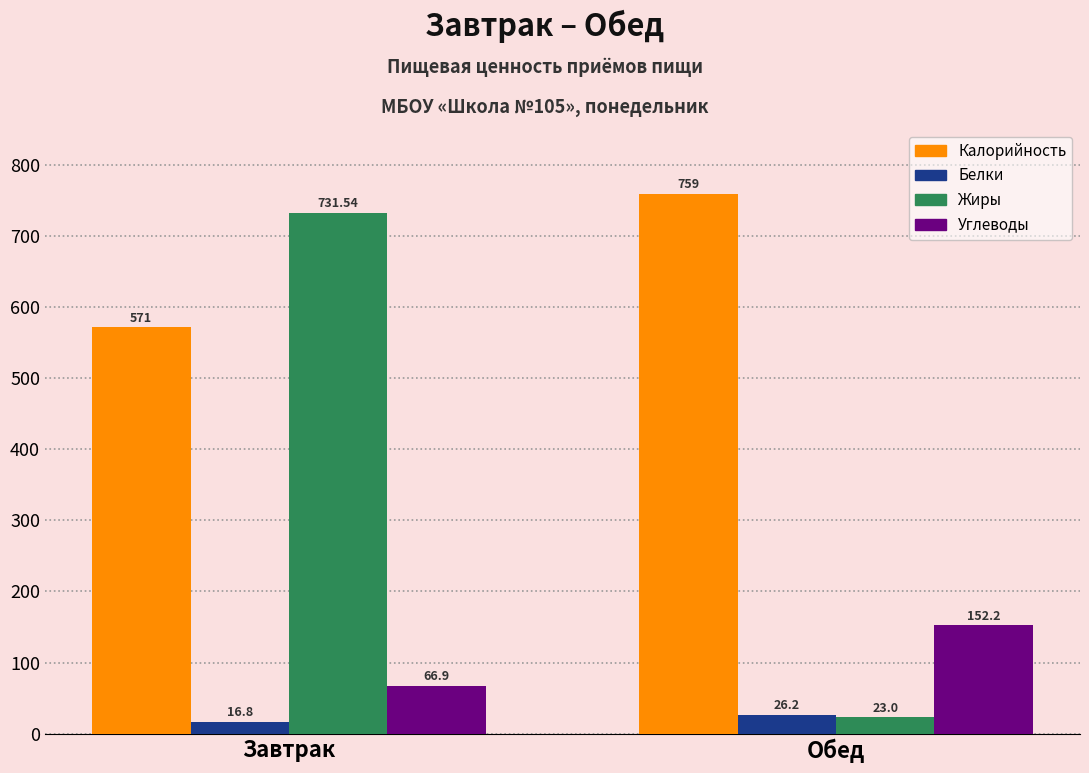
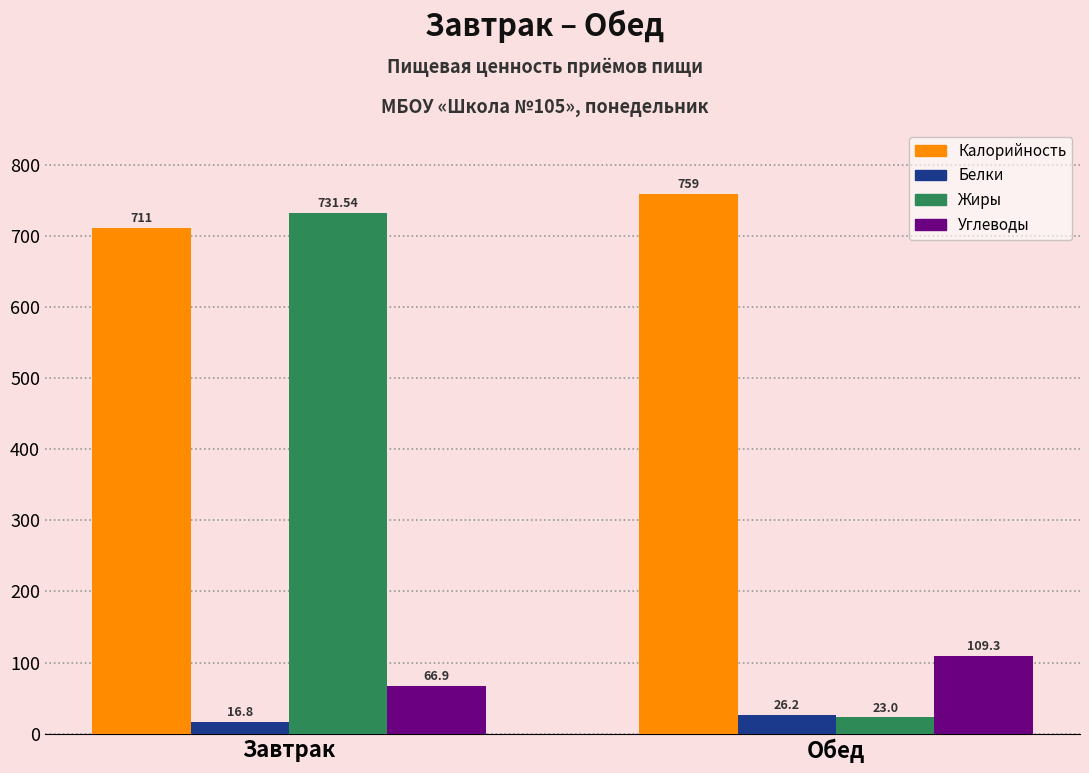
  {
    "Калорийность": {
-     "Завтрак": 571,
+     "Завтрак": 711,
      "Обед": 759
    },
    "Белки": {
      "Завтрак": 16.8,
      "Обед": 26.2
    },
    "Жиры": {
      "Завтрак": 731.54,
      "Обед": 23.0
    },
    "Углеводы": {
      "Завтрак": 66.9,
-     "Обед": 152.2
+     "Обед": 109.3
    }
  }
